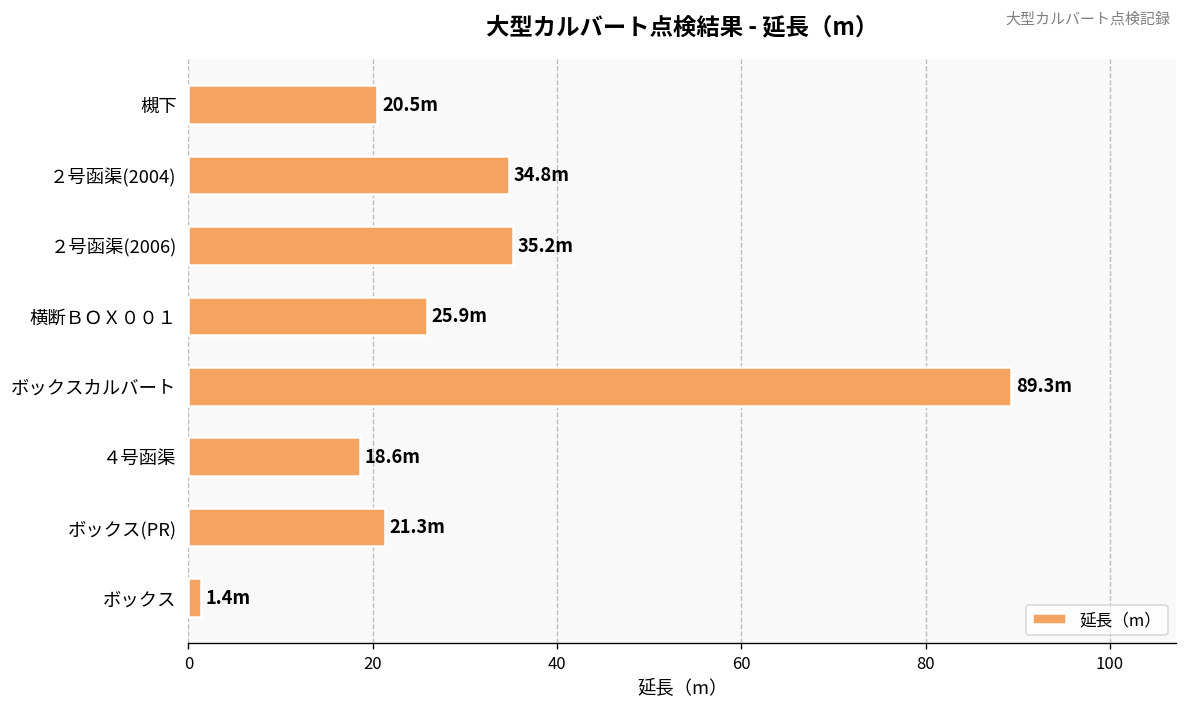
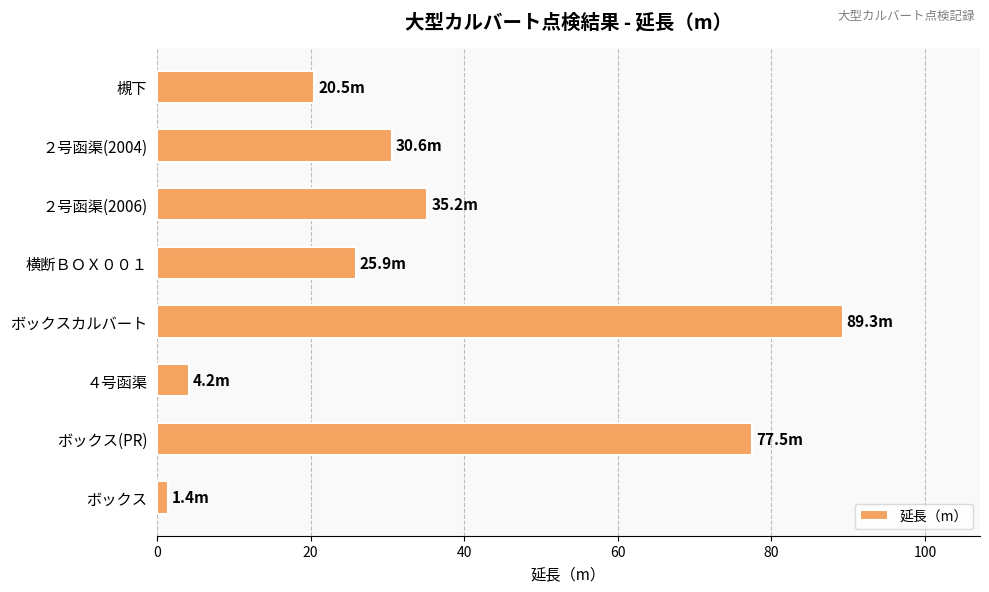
  {
    "槻下": "20.5m",
-   "２号函渠(2004)": "34.8m",
+   "２号函渠(2004)": "30.6m",
    "２号函渠(2006)": "35.2m",
    "横断ＢＯＸ００１": "25.9m",
    "ボックスカルバート": "89.3m",
-   "４号函渠": "18.6m",
-   "ボックス(PR)": "21.3m",
+   "４号函渠": "4.2m",
+   "ボックス(PR)": "77.5m",
    "ボックス": "1.4m"
  }
